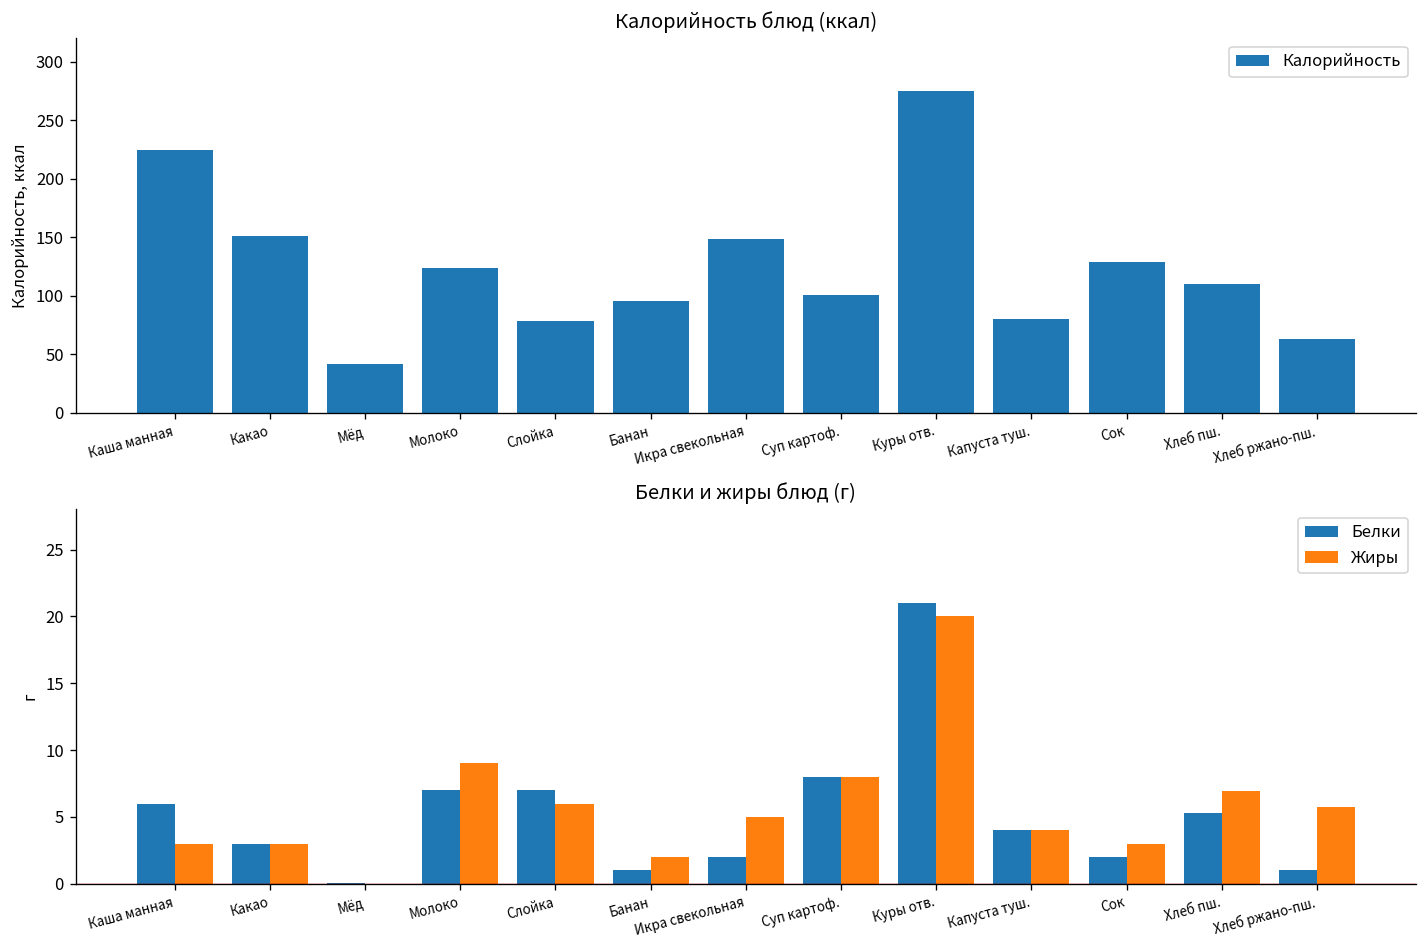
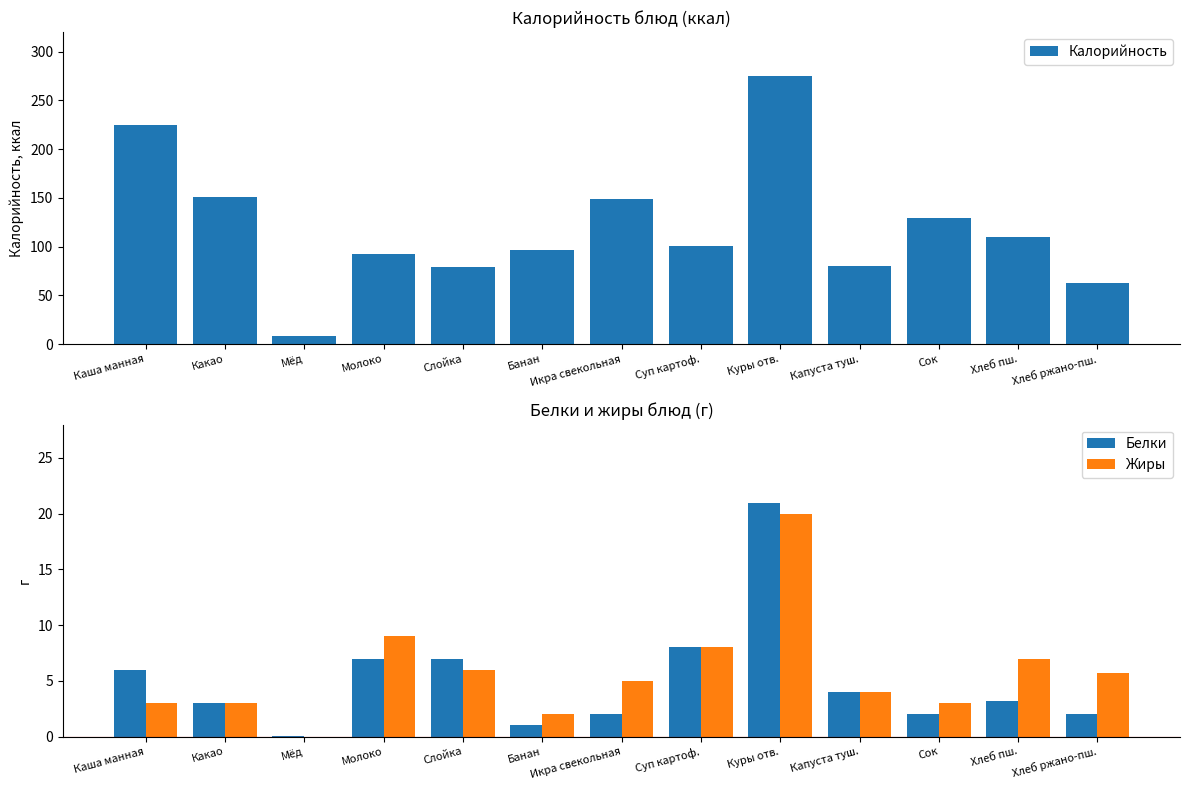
  {
    "Калорийность блюд (ккал)": {
      "Каша манная": 230,
      "Какао": 150,
-     "Мёд": 40,
-     "Молоко": 120,
+     "Мёд": 10,
+     "Молоко": 90,
      "Слойка": 80,
      "Банан": 100,
      "Икра свекольная": 150,
      "Суп картоф.": 100,
      "Куры отв.": 280,
      "Капуста туш.": 80,
      "Сок": 130,
      "Хлеб пш.": 110,
      "Хлеб ржано-пш.": 60
    },
    "Белки и жиры блюд (г)": {
      "Белки": {
        "Каша манная": 6.0,
        "Какао": 3.0,
        "Молоко": 7.0,
        "Слойка": 7.0,
        "Банан": 1.0,
        "Икра свекольная": 2.0,
        "Суп картоф.": 8.0,
        "Куры отв.": 21.0,
        "Капуста туш.": 4.0,
        "Сок": 2.0,
-       "Хлеб пш.": 5.3,
-       "Хлеб ржано-пш.": 1
+       "Хлеб пш.": 3.2,
+       "Хлеб ржано-пш.": 2
      },
      "Жиры": {
        "Каша манная": 3.0,
        "Какао": 3.0,
        "Мёд": 0.0,
        "Молоко": 9.0,
        "Слойка": 6.0,
        "Банан": 2.0,
        "Икра свекольная": 5.0,
        "Суп картоф.": 8.0,
        "Куры отв.": 20.0,
        "Капуста туш.": 4.0,
        "Сок": 3.0,
        "Хлеб пш.": 7.0,
        "Хлеб ржано-пш.": 5.7
      }
    }
  }
